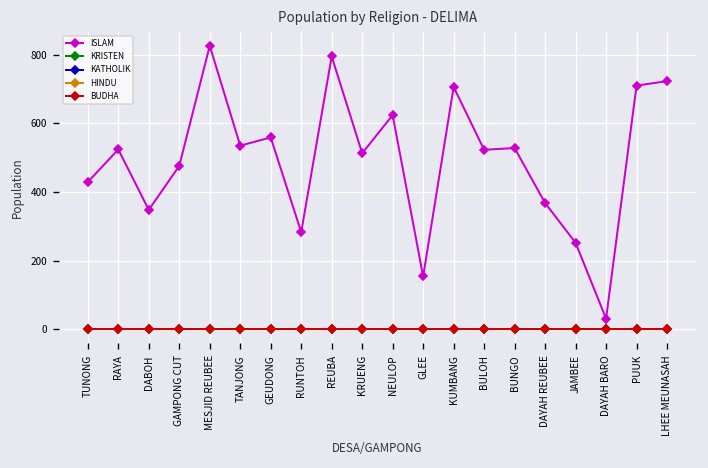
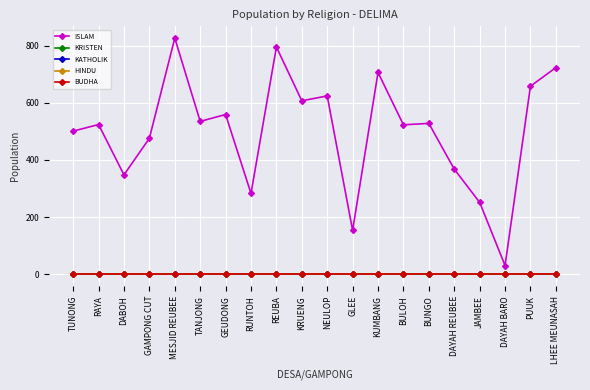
  {
    "ISLAM": {
-     "TUNONG": 430,
+     "TUNONG": 500,
      "RAYA": 520,
      "DABOH": 350,
      "GAMPONG CUT": 480,
      "MESJID REUBEE": 830,
      "TANJONG": 540,
      "GEUDONG": 560,
      "RUNTOH": 280,
      "REUBA": 800,
-     "KRUENG": 510,
+     "KRUENG": 610,
      "NEULOP": 620,
      "GLEE": 150,
      "KUMBANG": 710,
      "BULOH": 520,
      "BUNGO": 530,
      "DAYAH REUBEE": 370,
      "JAMBEE": 250,
      "DAYAH BARO": 30,
-     "PUUK": 710,
+     "PUUK": 660,
      "LHEE MEUNASAH": 720
    },
    "BUDHA": {
      "TUNONG": 0,
      "RAYA": 0,
      "DABOH": 0,
      "GAMPONG CUT": 0,
      "MESJID REUBEE": 0,
      "TANJONG": 0,
      "GEUDONG": 0,
      "RUNTOH": 0,
      "REUBA": 0,
      "KRUENG": 0,
      "NEULOP": 0,
      "GLEE": 0,
      "KUMBANG": 0,
      "BULOH": 0,
      "BUNGO": 0,
      "DAYAH REUBEE": 0,
      "JAMBEE": 0,
      "DAYAH BARO": 0,
      "PUUK": 0,
      "LHEE MEUNASAH": 0
    }
  }
